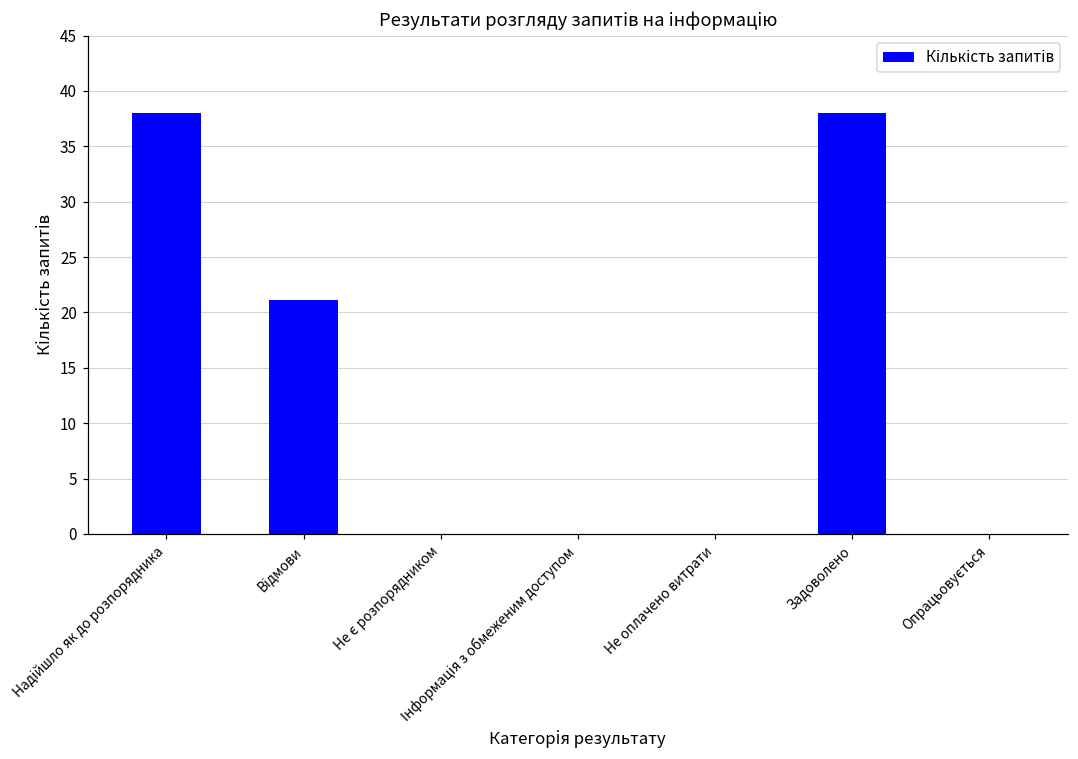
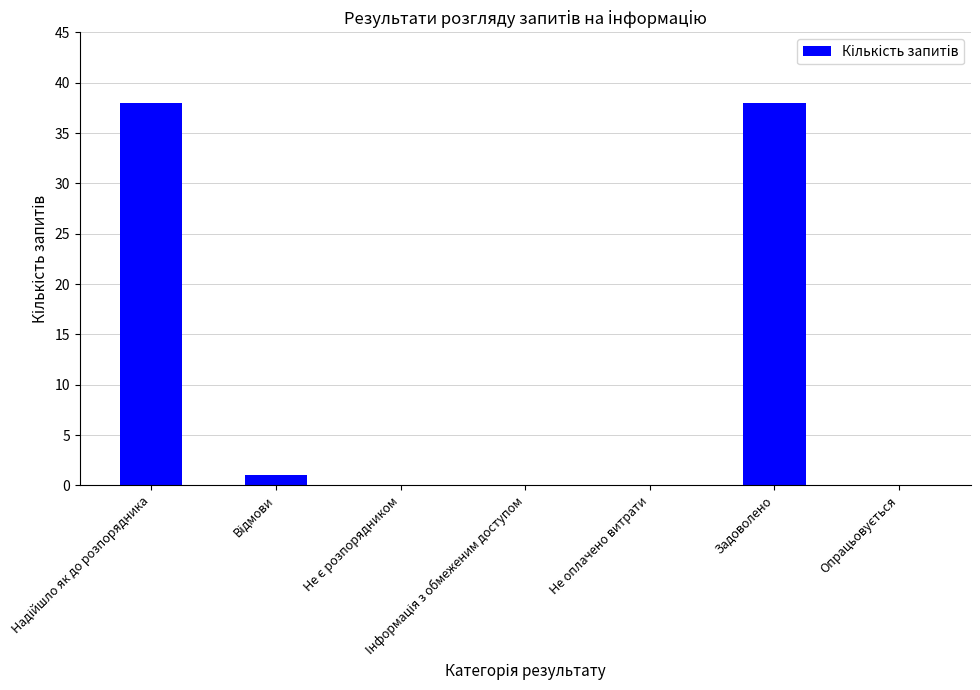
  {
    "Надійшло як до розпорядника": 38.0,
-   "Відмови": 21.1,
+   "Відмови": 1.0,
    "Не є розпорядником": 0.0,
    "Інформація з обмеженим доступом": 0.0,
    "Не оплачено витрати": 0.0,
    "Задоволено": 38.0,
    "Опрацьовується": 0.0
  }
